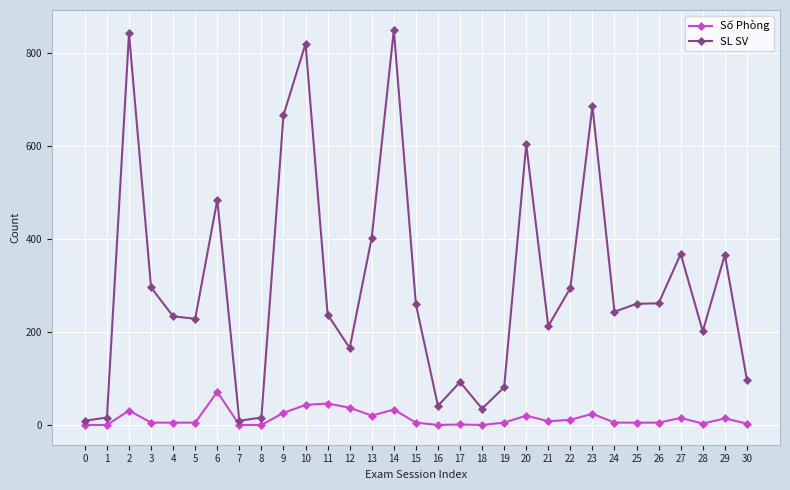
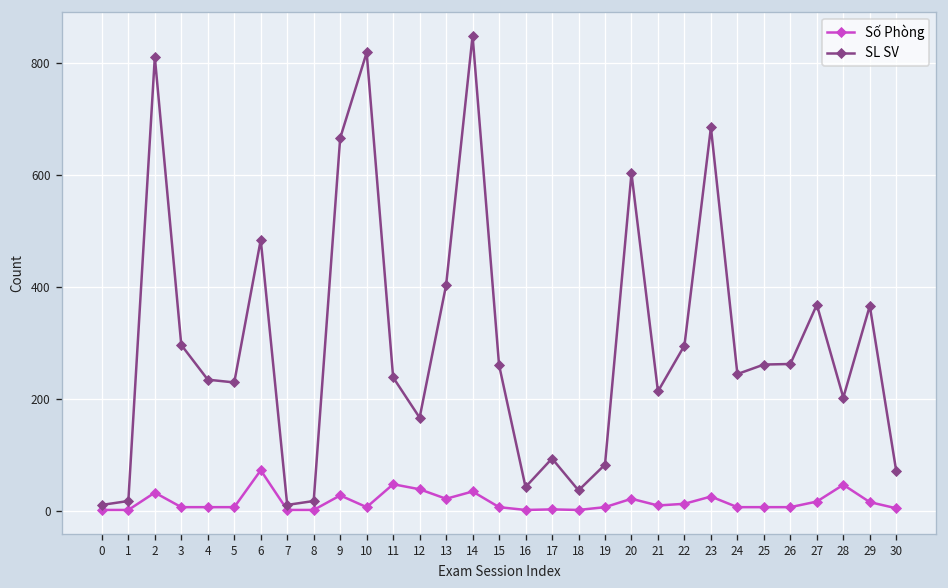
  {
    "Số Phòng": {
      "0": 0,
      "1": 0,
      "2": 30,
      "3": 10,
      "4": 10,
      "5": 10,
      "6": 70,
      "7": 0,
      "8": 0,
      "9": 30,
-     "10": 40,
+     "10": 10,
      "11": 50,
      "12": 40,
      "13": 20,
      "14": 30,
      "15": 10,
      "16": 0,
      "17": 0,
      "18": 0,
      "19": 10,
      "20": 20,
      "21": 10,
      "22": 10,
      "23": 30,
      "24": 10,
      "25": 10,
      "26": 10,
      "27": 20,
-     "28": 0,
+     "28": 50,
      "29": 20,
      "30": 0
    },
    "SL SV": {
      "0": 10,
      "1": 20,
-     "2": 840,
+     "2": 810,
      "3": 300,
      "4": 230,
      "5": 230,
      "6": 480,
      "7": 10,
      "8": 20,
      "9": 670,
      "10": 820,
      "11": 240,
      "12": 170,
      "13": 400,
      "14": 850,
      "15": 260,
      "16": 40,
      "17": 90,
      "18": 40,
      "19": 80,
      "20": 600,
      "21": 210,
      "22": 300,
      "23": 690,
      "24": 240,
      "25": 260,
      "26": 260,
      "27": 370,
      "28": 200,
      "29": 370,
-     "30": 100
+     "30": 70
    }
  }
